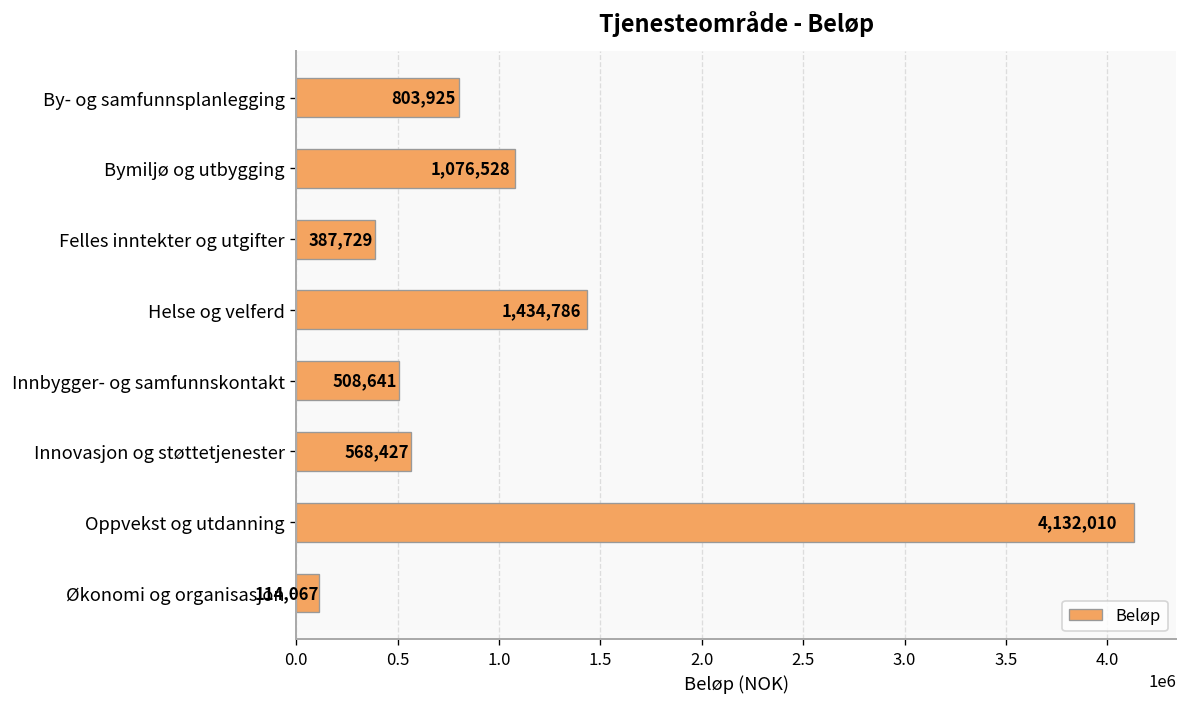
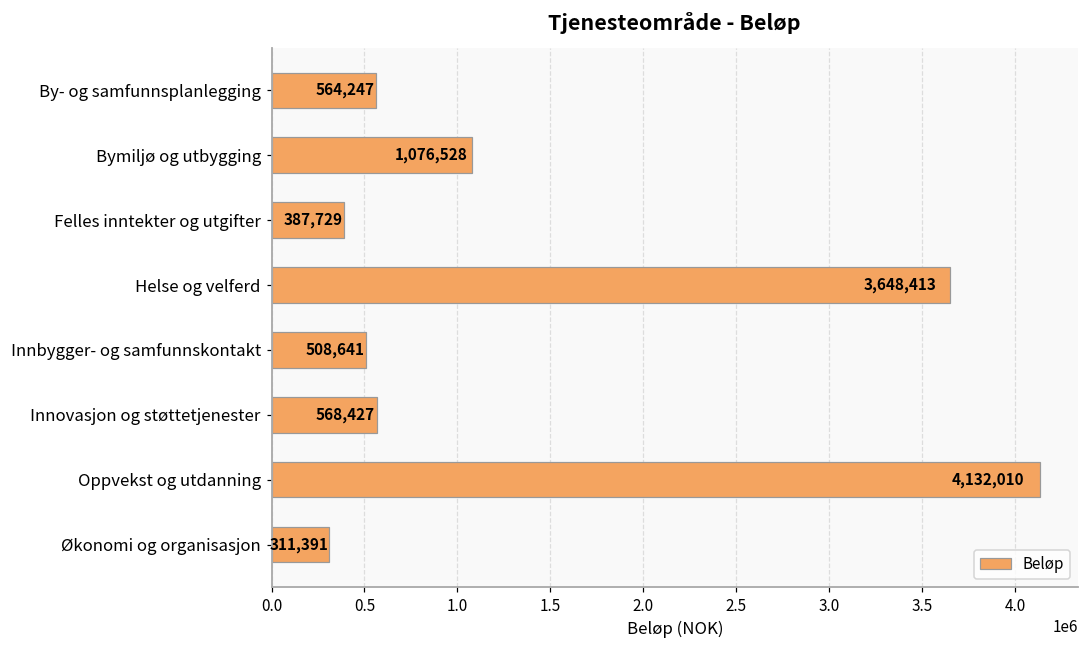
  {
-   "By- og samfunnsplanlegging": "803,925",
+   "By- og samfunnsplanlegging": "564,247",
    "Bymiljø og utbygging": "1,076,528",
    "Felles inntekter og utgifter": "387,729",
-   "Helse og velferd": "1,434,786",
+   "Helse og velferd": "3,648,413",
    "Innbygger- og samfunnskontakt": "508,641",
    "Innovasjon og støttetjenester": "568,427",
    "Oppvekst og utdanning": "4,132,010",
-   "Økonomi og organisasjon": "114,067"
+   "Økonomi og organisasjon": "311,391"
  }
